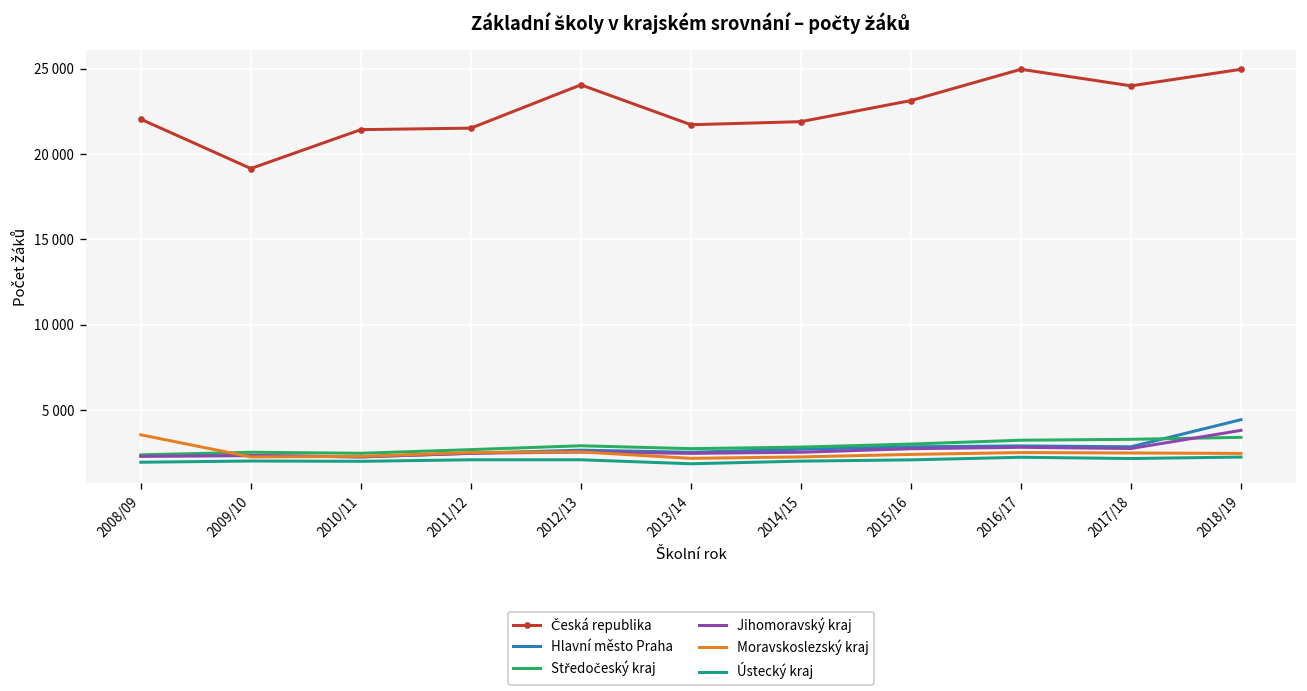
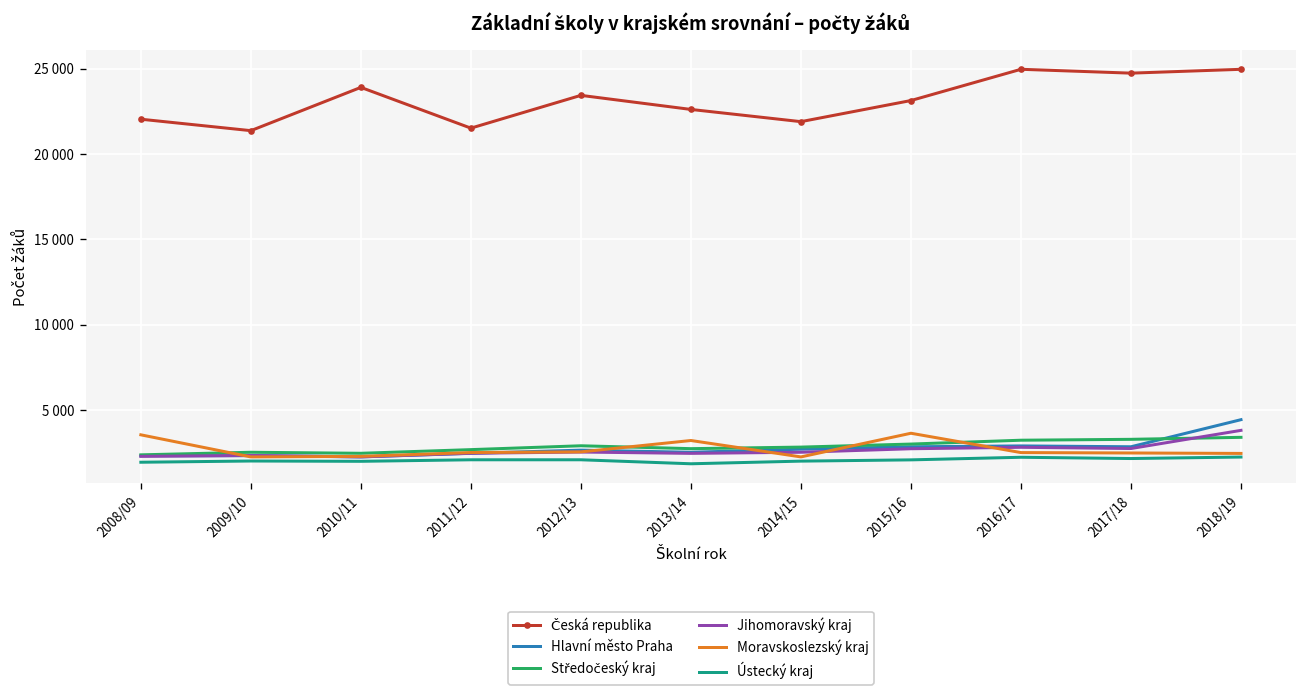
  {
    "Česká republika": {
      "2008/09": 22000,
-     "2009/10": 19200,
-     "2010/11": 21400,
+     "2009/10": 21400,
+     "2010/11": 23900,
      "2011/12": 21500,
-     "2012/13": 24100,
-     "2013/14": 21700,
+     "2012/13": 23400,
+     "2013/14": 22600,
      "2014/15": 21900,
      "2015/16": 23100,
      "2016/17": 25000,
-     "2017/18": 24000,
+     "2017/18": 24700,
      "2018/19": 25000
    },
    "Hlavní město Praha": {
      "2018/19": 4500
    },
    "Jihomoravský kraj": {
      "2014/15": 2500,
      "2018/19": 3800
    },
    "Moravskoslezský kraj": {
      "2008/09": 3600,
-     "2013/14": 2200,
+     "2013/14": 3200,
      "2014/15": 2300,
-     "2015/16": 2400,
+     "2015/16": 3700,
      "2016/17": 2500,
      "2017/18": 2500,
      "2018/19": 2500
    }
  }
